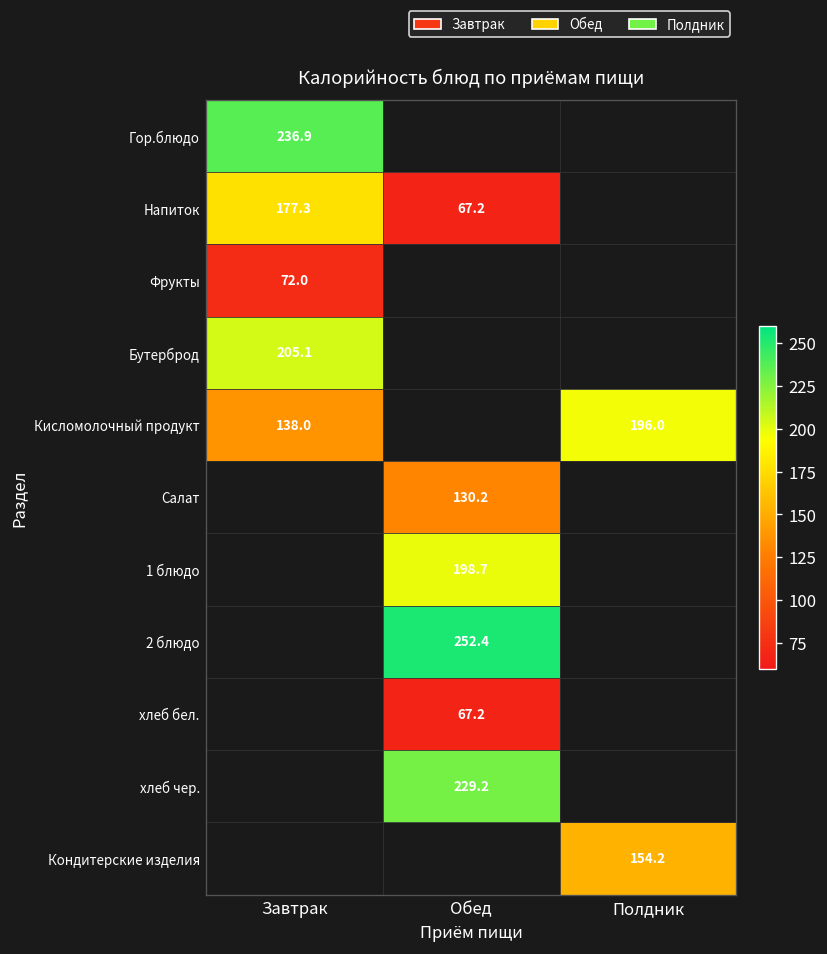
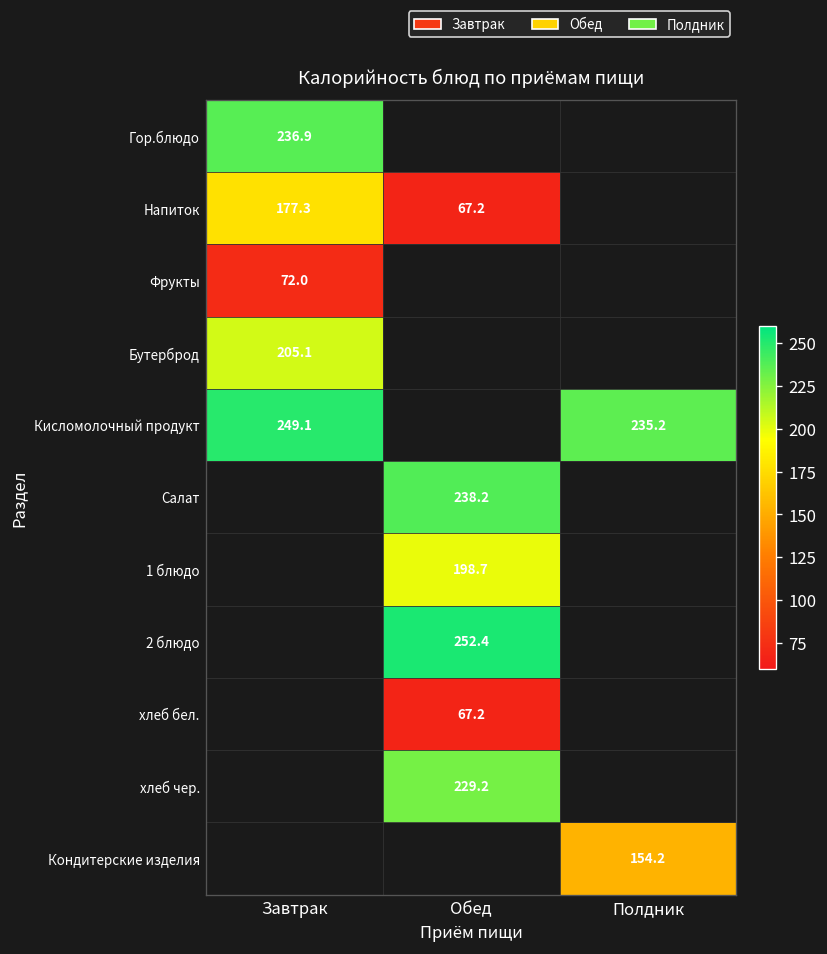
  {
    "Гор.блюдо": {
      "Завтрак": 236.9
    },
    "Напиток": {
      "Завтрак": 177.3,
      "Обед": 67.2
    },
    "Фрукты": {
      "Завтрак": 72.0
    },
    "Бутерброд": {
      "Завтрак": 205.1
    },
    "Кисломолочный продукт": {
-     "Завтрак": 138.0,
-     "Полдник": 196.0
+     "Завтрак": 249.1,
+     "Полдник": 235.2
    },
    "Салат": {
-     "Обед": 130.2
+     "Обед": 238.2
    },
    "1 блюдо": {
      "Обед": 198.7
    },
    "2 блюдо": {
      "Обед": 252.4
    },
    "хлеб бел.": {
      "Обед": 67.2
    },
    "хлеб чер.": {
      "Обед": 229.2
    },
    "Кондитерские изделия": {
      "Полдник": 154.2
    }
  }
